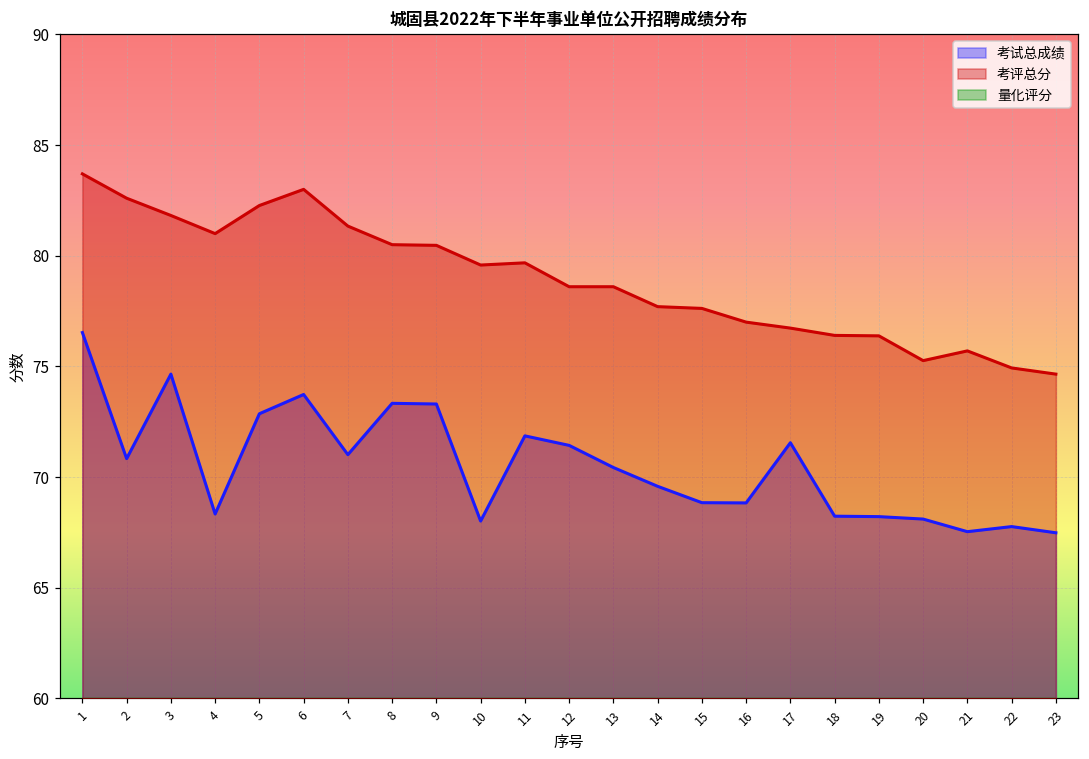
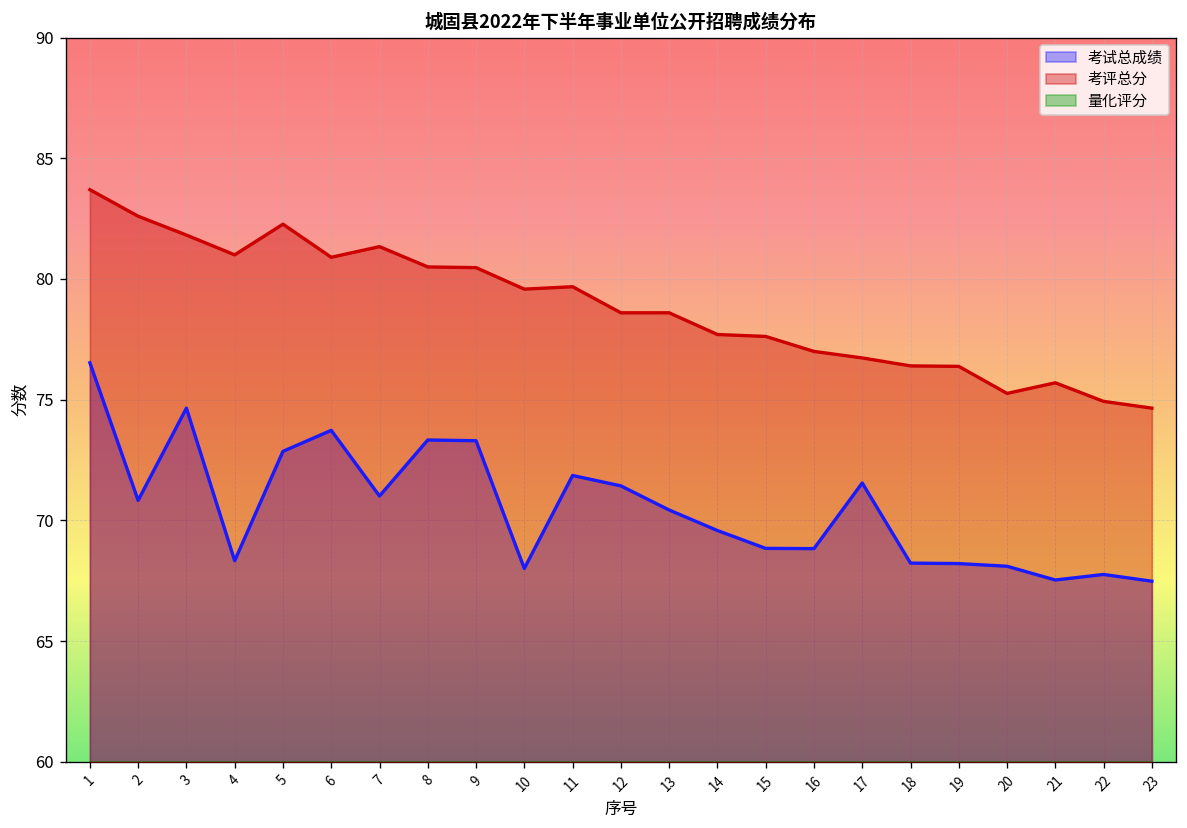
  {
    "考试总成绩": {
      "1": 76.5,
      "2": 70.8,
      "3": 74.7,
      "4": 68.3,
      "5": 72.9,
      "6": 73.7,
      "7": 71.0,
      "8": 73.3,
      "9": 73.3,
      "10": 68.0,
      "11": 71.9,
      "12": 71.4,
      "13": 70.4,
      "14": 69.6,
      "15": 68.8,
      "16": 68.8,
      "17": 71.6,
      "18": 68.2,
      "19": 68.2,
      "20": 68.1,
      "21": 67.5,
      "22": 67.8,
      "23": 67.5
    },
    "考评总分": {
      "1": 83.7,
      "2": 82.6,
      "3": 81.8,
      "4": 81.0,
      "5": 82.3,
-     "6": 83.0,
+     "6": 80.9,
      "7": 81.3,
      "8": 80.5,
      "9": 80.5,
      "10": 79.6,
      "11": 79.7,
      "12": 78.6,
      "13": 78.6,
      "14": 77.7,
      "15": 77.6,
      "16": 77.0,
      "17": 76.7,
      "18": 76.4,
      "19": 76.4,
      "20": 75.3,
      "21": 75.7,
      "22": 74.9,
      "23": 74.7
    }
  }
